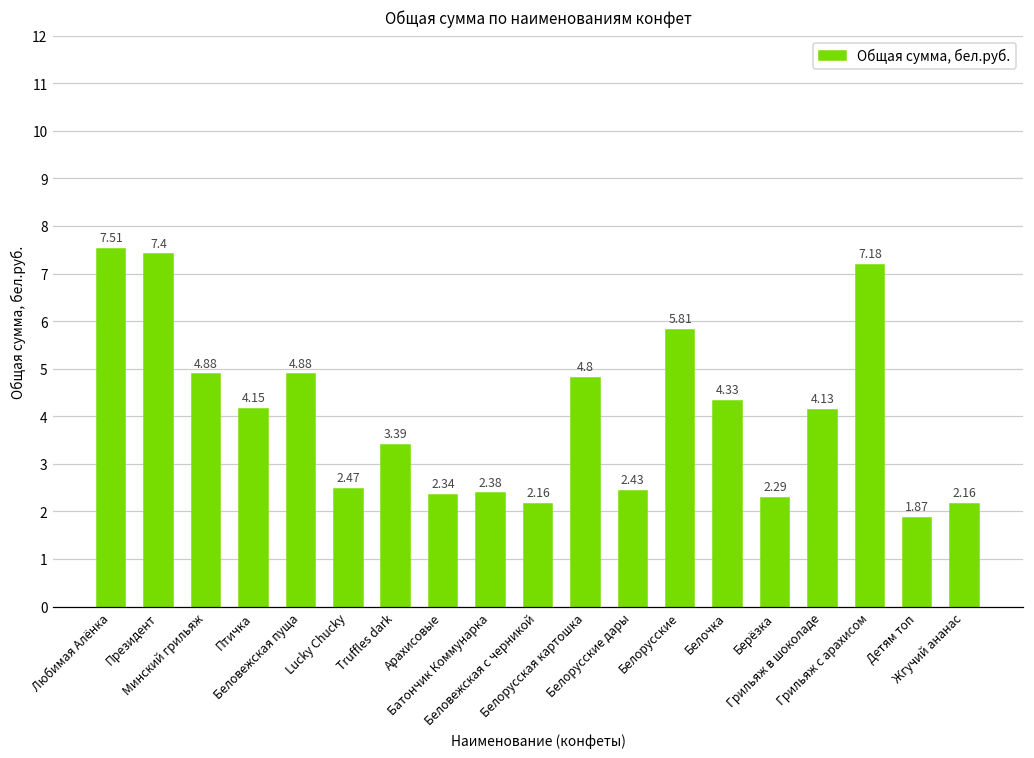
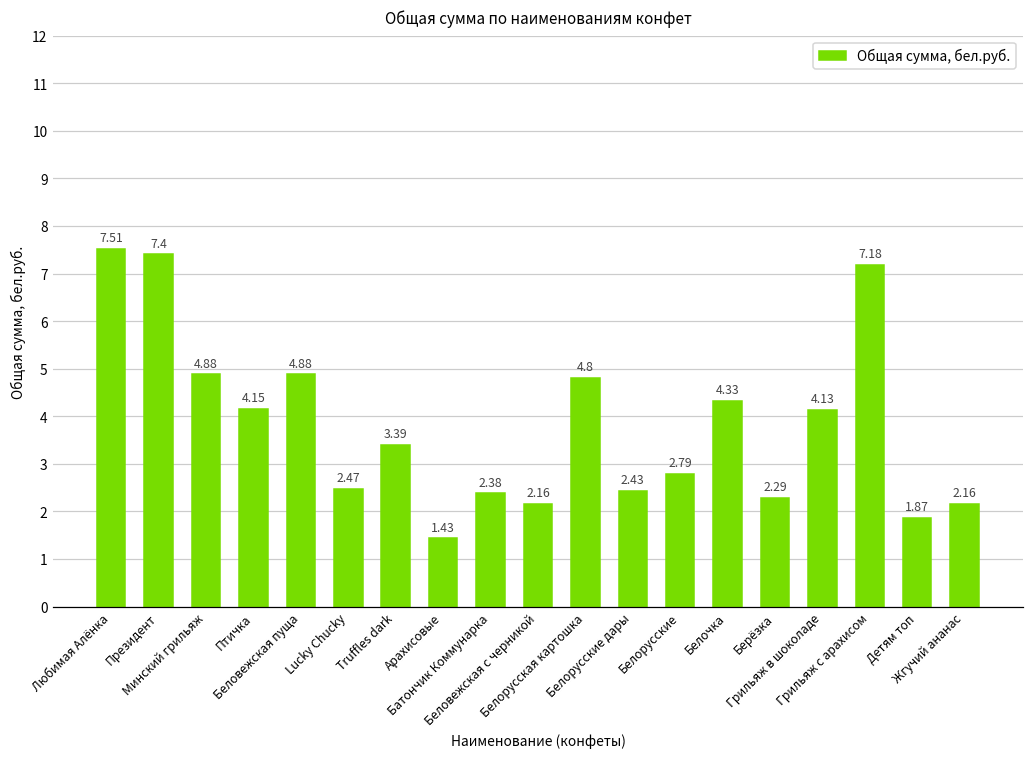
  {
    "Любимая Алёнка": 7.51,
    "Президент": 7.4,
    "Минский грильяж": 4.88,
    "Птичка": 4.15,
    "Беловежская пуща": 4.88,
    "Lucky Chucky": 2.47,
    "Truffles dark": 3.39,
-   "Арахисовые": 2.34,
+   "Арахисовые": 1.43,
    "Батончик Коммунарка": 2.38,
    "Беловежская с черникой": 2.16,
    "Белорусская картошка": 4.8,
    "Белорусские дары": 2.43,
-   "Белорусские": 5.81,
+   "Белорусские": 2.79,
    "Белочка": 4.33,
    "Берёзка": 2.29,
    "Грильяж в шоколаде": 4.13,
    "Грильяж с арахисом": 7.18,
    "Детям топ": 1.87,
    "Жгучий ананас": 2.16
  }
